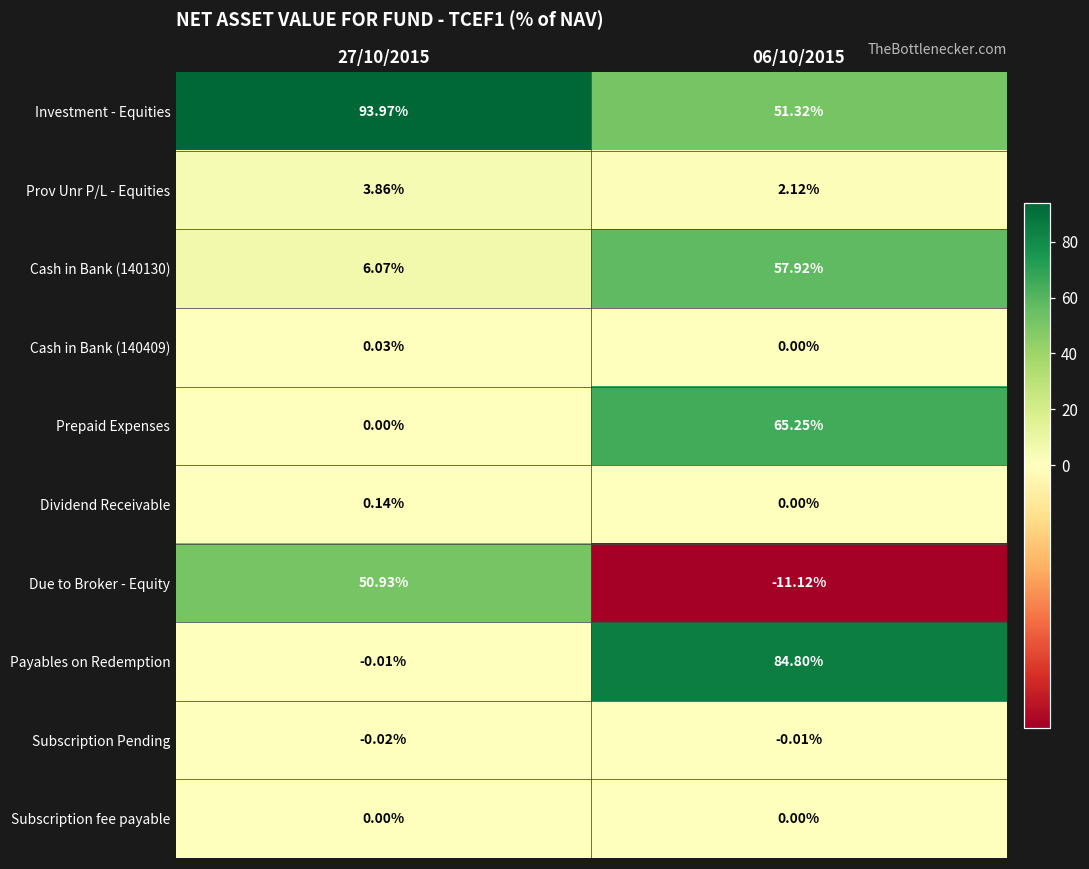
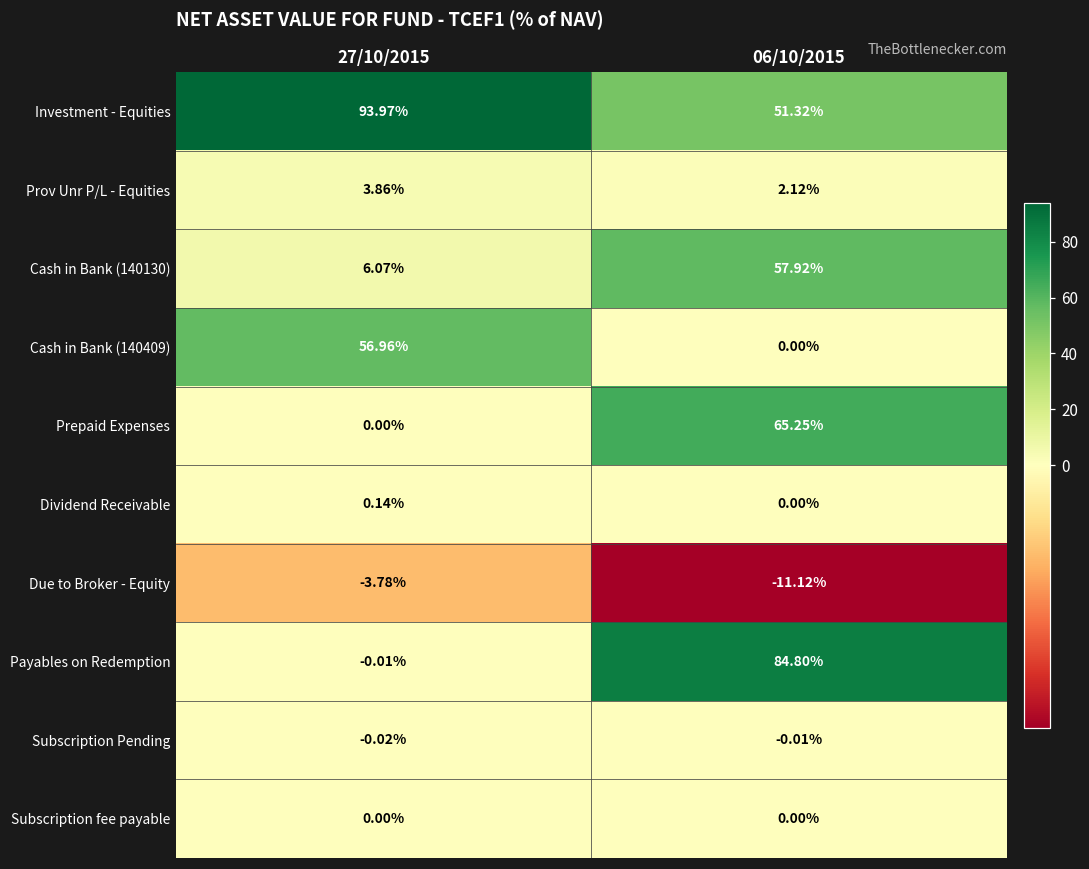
  {
    "Investment - Equities": {
      "27/10/2015": "93.97%",
      "06/10/2015": "51.32%"
    },
    "Prov Unr P/L - Equities": {
      "27/10/2015": "3.86%",
      "06/10/2015": "2.12%"
    },
    "Cash in Bank (140130)": {
      "27/10/2015": "6.07%",
      "06/10/2015": "57.92%"
    },
    "Cash in Bank (140409)": {
-     "27/10/2015": "0.03%",
+     "27/10/2015": "56.96%",
      "06/10/2015": "0.00%"
    },
    "Prepaid Expenses": {
      "27/10/2015": "0.00%",
      "06/10/2015": "65.25%"
    },
    "Dividend Receivable": {
      "27/10/2015": "0.14%",
      "06/10/2015": "0.00%"
    },
    "Due to Broker - Equity": {
-     "27/10/2015": "50.93%",
+     "27/10/2015": "-3.78%",
      "06/10/2015": "-11.12%"
    },
    "Payables on Redemption": {
      "27/10/2015": "-0.01%",
      "06/10/2015": "84.80%"
    },
    "Subscription Pending": {
      "27/10/2015": "-0.02%",
      "06/10/2015": "-0.01%"
    },
    "Subscription fee payable": {
      "27/10/2015": "0.00%",
      "06/10/2015": "0.00%"
    }
  }
